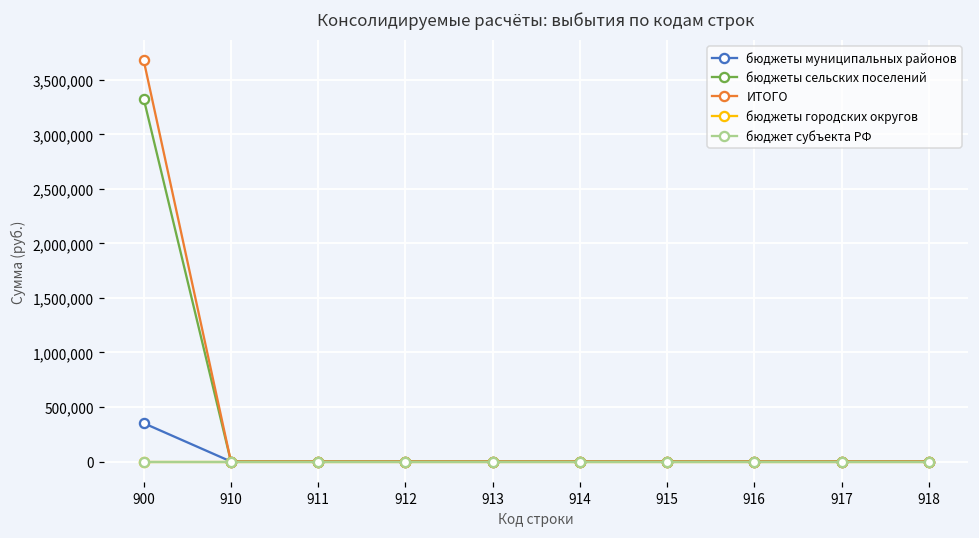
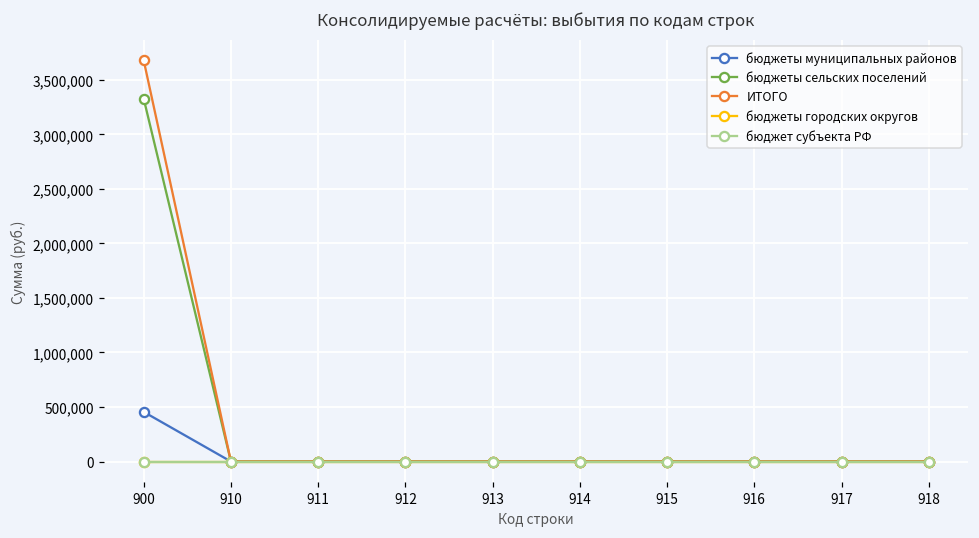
  {
    "бюджеты муниципальных районов": {
-     "900": "400,000"
+     "900": "500,000"
    },
    "бюджеты сельских поселений": {
      "900": "3,300,000"
    },
    "ИТОГО": {
      "900": "3,700,000"
    },
    "бюджет субъекта РФ": {
      "900": "0"
    }
  }
